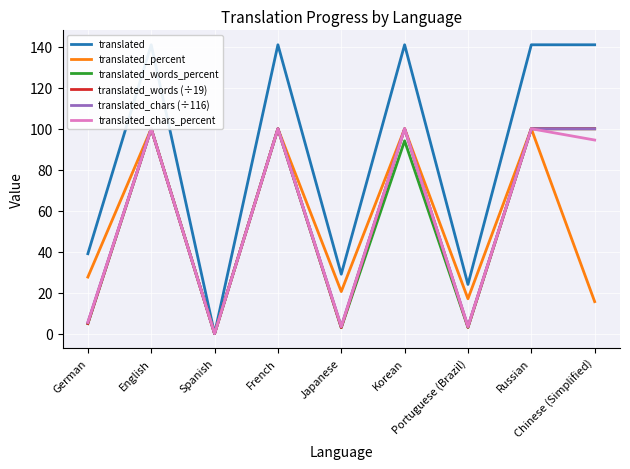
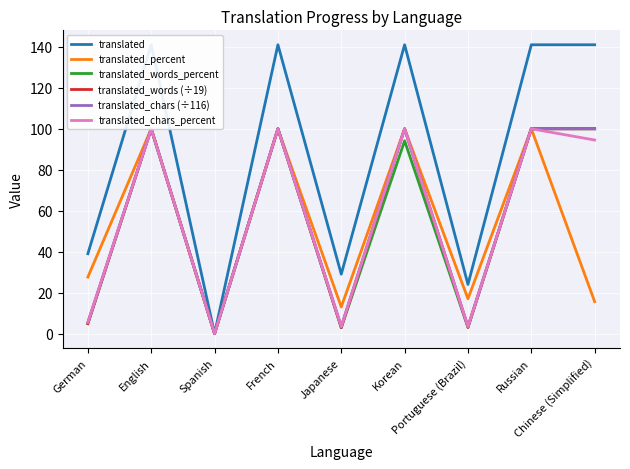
  {
    "translated": {
      "German": 39,
      "French": 141,
      "Japanese": 29,
      "Korean": 141,
      "Portuguese (Brazil)": 24,
      "Russian": 141,
      "Chinese (Simplified)": 141
    },
    "translated_percent": {
      "German": 28,
-     "Japanese": 21,
+     "Japanese": 13,
      "Portuguese (Brazil)": 17,
      "Chinese (Simplified)": 16
    },
    "translated_words_percent": {
      "Korean": 94
    },
    "translated_chars_percent": {
      "Chinese (Simplified)": 95
    }
  }
